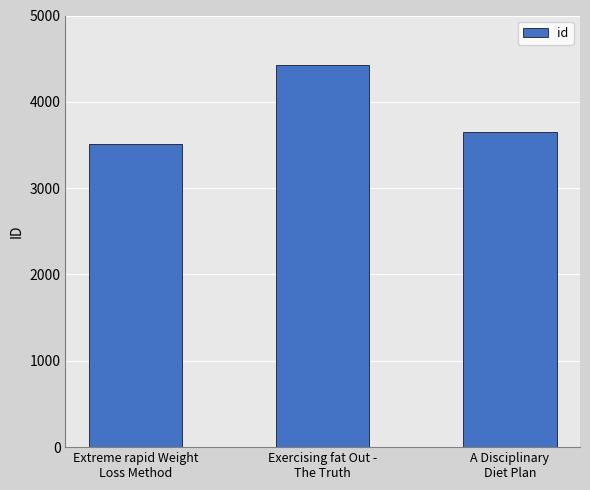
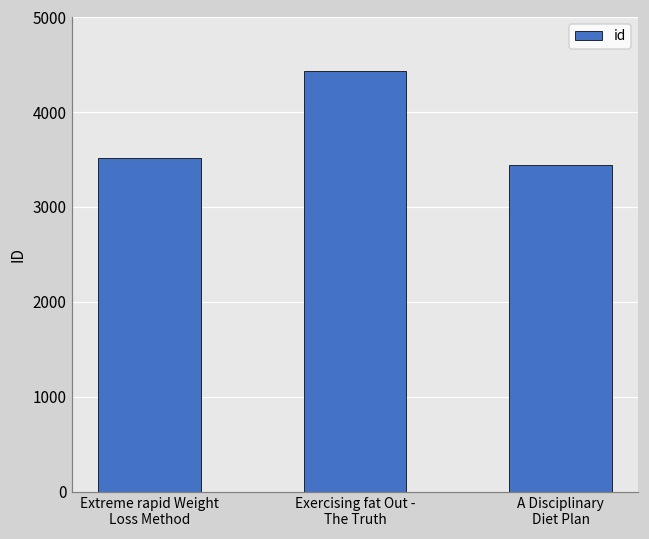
  {
    "Extreme rapid Weight Loss Method": 3500,
    "Exercising fat Out - The Truth": 4400,
-   "A Disciplinary Diet Plan": 3700
+   "A Disciplinary Diet Plan": 3400
  }
